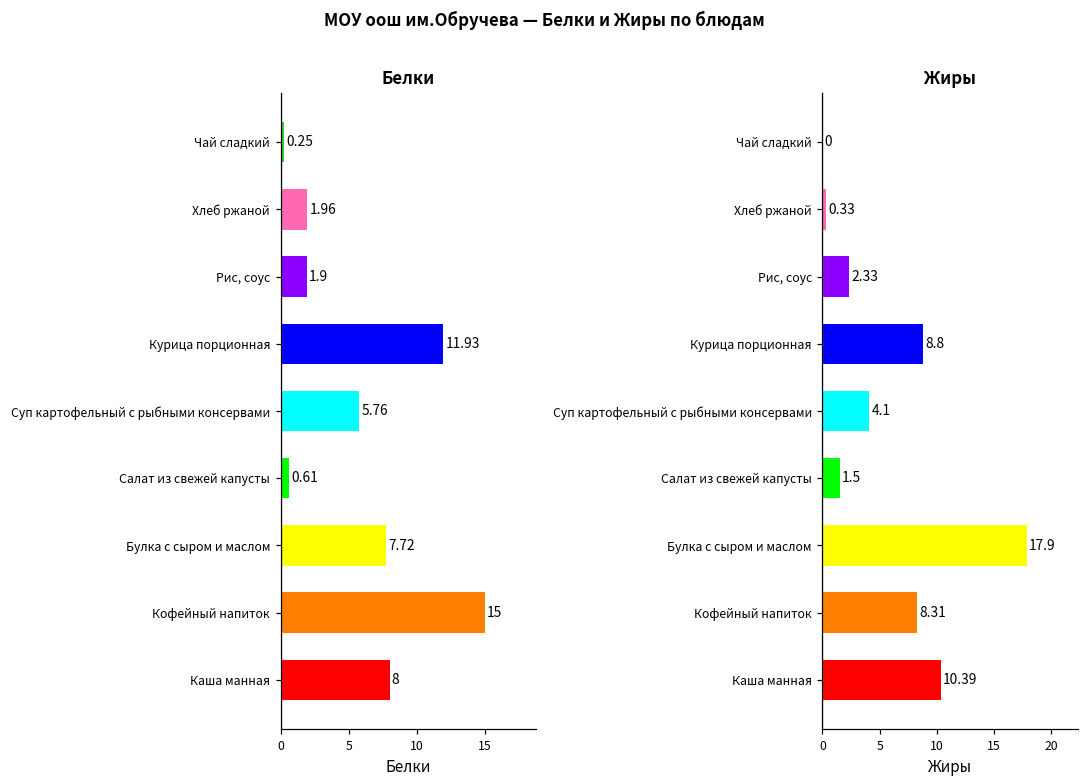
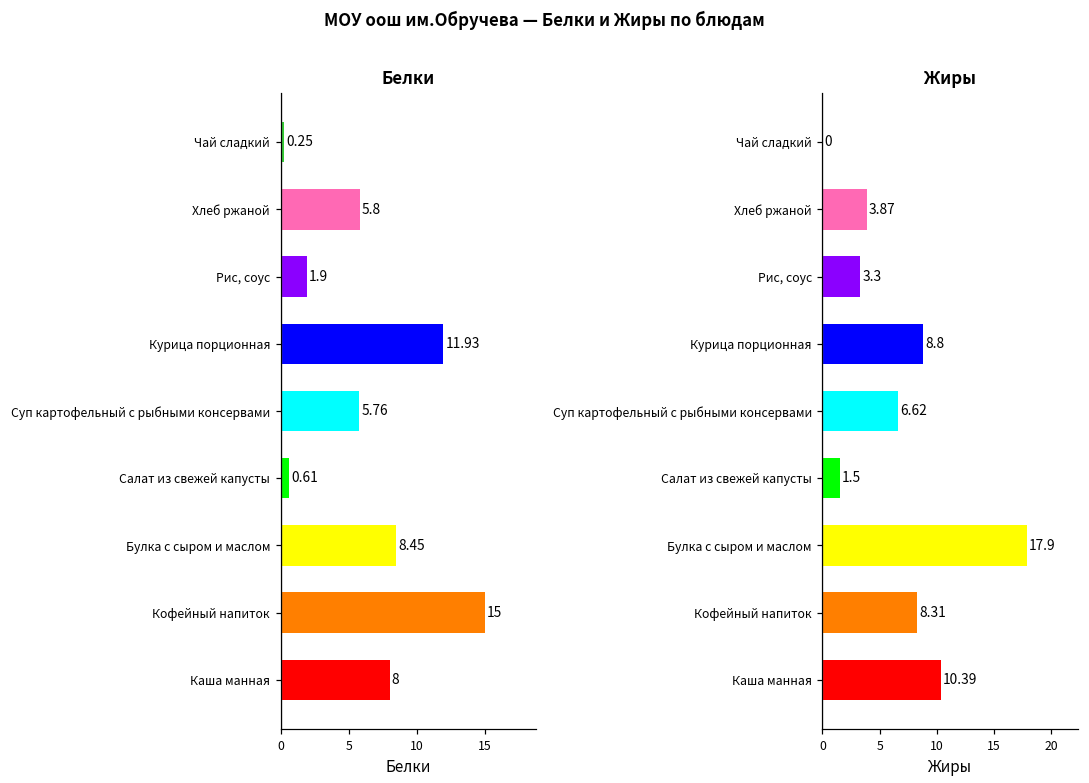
  {
    "Белки": {
      "Чай сладкий": 0.25,
-     "Хлеб ржаной": 1.96,
+     "Хлеб ржаной": 5.8,
      "Рис, соус": 1.9,
      "Курица порционная": 11.93,
      "Суп картофельный с рыбными консервами": 5.76,
      "Салат из свежей капусты": 0.61,
-     "Булка с сыром и маслом": 7.72,
+     "Булка с сыром и маслом": 8.45,
      "Кофейный напиток": 15,
      "Каша манная": 8
    },
    "Жиры": {
      "Чай сладкий": 0,
-     "Хлеб ржаной": 0.33,
-     "Рис, соус": 2.33,
+     "Хлеб ржаной": 3.87,
+     "Рис, соус": 3.3,
      "Курица порционная": 8.8,
-     "Суп картофельный с рыбными консервами": 4.1,
+     "Суп картофельный с рыбными консервами": 6.62,
      "Салат из свежей капусты": 1.5,
      "Булка с сыром и маслом": 17.9,
      "Кофейный напиток": 8.31,
      "Каша манная": 10.39
    }
  }
